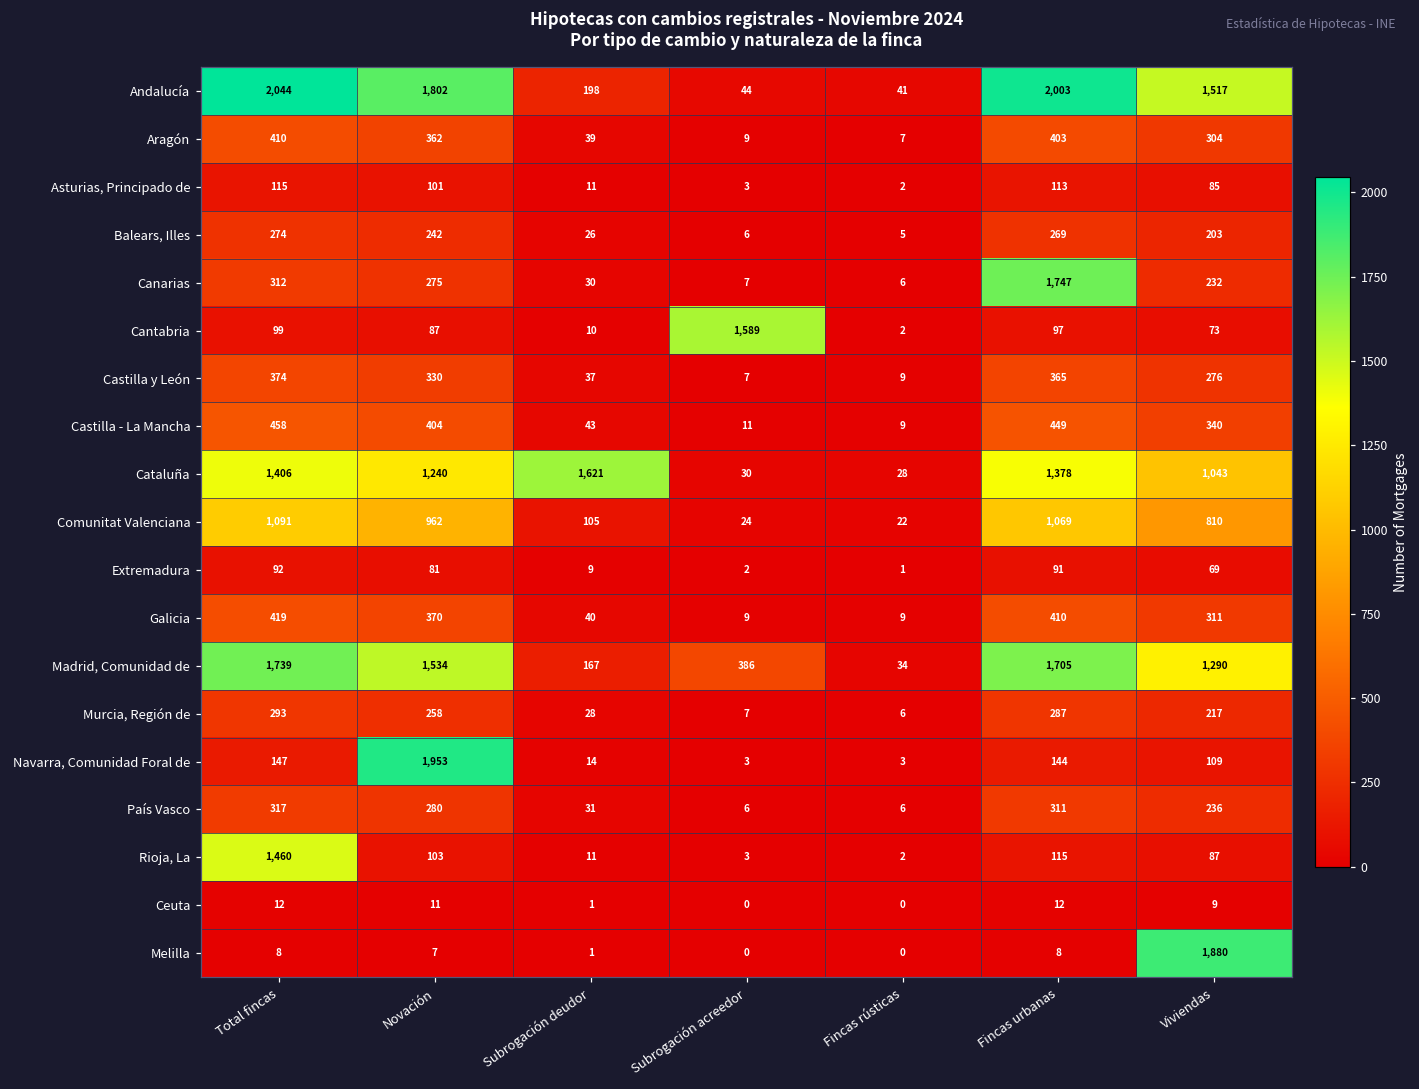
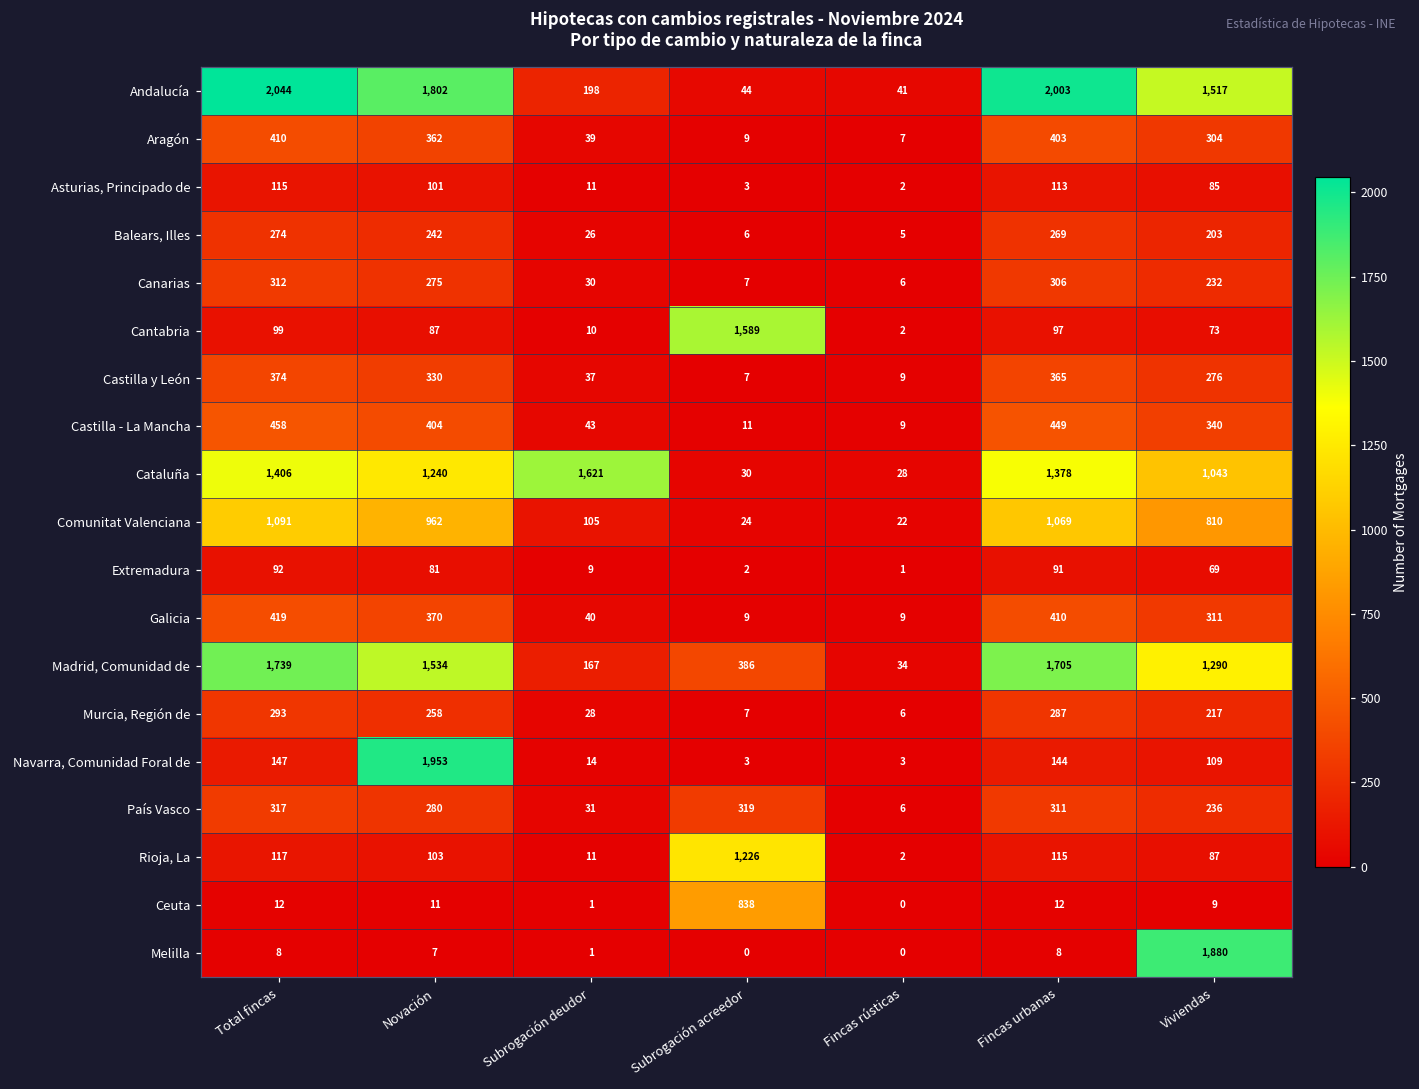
  {
    "Andalucía": {
      "Total fincas": "2,044",
      "Novación": "1,802",
      "Subrogación deudor": "198",
      "Subrogación acreedor": "44",
      "Fincas rústicas": "41",
      "Fincas urbanas": "2,003",
      "Viviendas": "1,517"
    },
    "Aragón": {
      "Total fincas": "410",
      "Novación": "362",
      "Subrogación deudor": "39",
      "Subrogación acreedor": "9",
      "Fincas rústicas": "7",
      "Fincas urbanas": "403",
      "Viviendas": "304"
    },
    "Asturias, Principado de": {
      "Total fincas": "115",
      "Novación": "101",
      "Subrogación deudor": "11",
      "Subrogación acreedor": "3",
      "Fincas rústicas": "2",
      "Fincas urbanas": "113",
      "Viviendas": "85"
    },
    "Balears, Illes": {
      "Total fincas": "274",
      "Novación": "242",
      "Subrogación deudor": "26",
      "Subrogación acreedor": "6",
      "Fincas rústicas": "5",
      "Fincas urbanas": "269",
      "Viviendas": "203"
    },
    "Canarias": {
      "Total fincas": "312",
      "Novación": "275",
      "Subrogación deudor": "30",
      "Subrogación acreedor": "7",
      "Fincas rústicas": "6",
-     "Fincas urbanas": "1,747",
+     "Fincas urbanas": "306",
      "Viviendas": "232"
    },
    "Cantabria": {
      "Total fincas": "99",
      "Novación": "87",
      "Subrogación deudor": "10",
      "Subrogación acreedor": "1,589",
      "Fincas rústicas": "2",
      "Fincas urbanas": "97",
      "Viviendas": "73"
    },
    "Castilla y León": {
      "Total fincas": "374",
      "Novación": "330",
      "Subrogación deudor": "37",
      "Subrogación acreedor": "7",
      "Fincas rústicas": "9",
      "Fincas urbanas": "365",
      "Viviendas": "276"
    },
    "Castilla - La Mancha": {
      "Total fincas": "458",
      "Novación": "404",
      "Subrogación deudor": "43",
      "Subrogación acreedor": "11",
      "Fincas rústicas": "9",
      "Fincas urbanas": "449",
      "Viviendas": "340"
    },
    "Cataluña": {
      "Total fincas": "1,406",
      "Novación": "1,240",
      "Subrogación deudor": "1,621",
      "Subrogación acreedor": "30",
      "Fincas rústicas": "28",
      "Fincas urbanas": "1,378",
      "Viviendas": "1,043"
    },
    "Comunitat Valenciana": {
      "Total fincas": "1,091",
      "Novación": "962",
      "Subrogación deudor": "105",
      "Subrogación acreedor": "24",
      "Fincas rústicas": "22",
      "Fincas urbanas": "1,069",
      "Viviendas": "810"
    },
    "Extremadura": {
      "Total fincas": "92",
      "Novación": "81",
      "Subrogación deudor": "9",
      "Subrogación acreedor": "2",
      "Fincas rústicas": "1",
      "Fincas urbanas": "91",
      "Viviendas": "69"
    },
    "Galicia": {
      "Total fincas": "419",
      "Novación": "370",
      "Subrogación deudor": "40",
      "Subrogación acreedor": "9",
      "Fincas rústicas": "9",
      "Fincas urbanas": "410",
      "Viviendas": "311"
    },
    "Madrid, Comunidad de": {
      "Total fincas": "1,739",
      "Novación": "1,534",
      "Subrogación deudor": "167",
      "Subrogación acreedor": "386",
      "Fincas rústicas": "34",
      "Fincas urbanas": "1,705",
      "Viviendas": "1,290"
    },
    "Murcia, Región de": {
      "Total fincas": "293",
      "Novación": "258",
      "Subrogación deudor": "28",
      "Subrogación acreedor": "7",
      "Fincas rústicas": "6",
      "Fincas urbanas": "287",
      "Viviendas": "217"
    },
    "Navarra, Comunidad Foral de": {
      "Total fincas": "147",
      "Novación": "1,953",
      "Subrogación deudor": "14",
      "Subrogación acreedor": "3",
      "Fincas rústicas": "3",
      "Fincas urbanas": "144",
      "Viviendas": "109"
    },
    "País Vasco": {
      "Total fincas": "317",
      "Novación": "280",
      "Subrogación deudor": "31",
-     "Subrogación acreedor": "6",
+     "Subrogación acreedor": "319",
      "Fincas rústicas": "6",
      "Fincas urbanas": "311",
      "Viviendas": "236"
    },
    "Rioja, La": {
-     "Total fincas": "1,460",
+     "Total fincas": "117",
      "Novación": "103",
      "Subrogación deudor": "11",
-     "Subrogación acreedor": "3",
+     "Subrogación acreedor": "1,226",
      "Fincas rústicas": "2",
      "Fincas urbanas": "115",
      "Viviendas": "87"
    },
    "Ceuta": {
      "Total fincas": "12",
      "Novación": "11",
      "Subrogación deudor": "1",
-     "Subrogación acreedor": "0",
+     "Subrogación acreedor": "838",
      "Fincas rústicas": "0",
      "Fincas urbanas": "12",
      "Viviendas": "9"
    },
    "Melilla": {
      "Total fincas": "8",
      "Novación": "7",
      "Subrogación deudor": "1",
      "Subrogación acreedor": "0",
      "Fincas rústicas": "0",
      "Fincas urbanas": "8",
      "Viviendas": "1,880"
    }
  }
